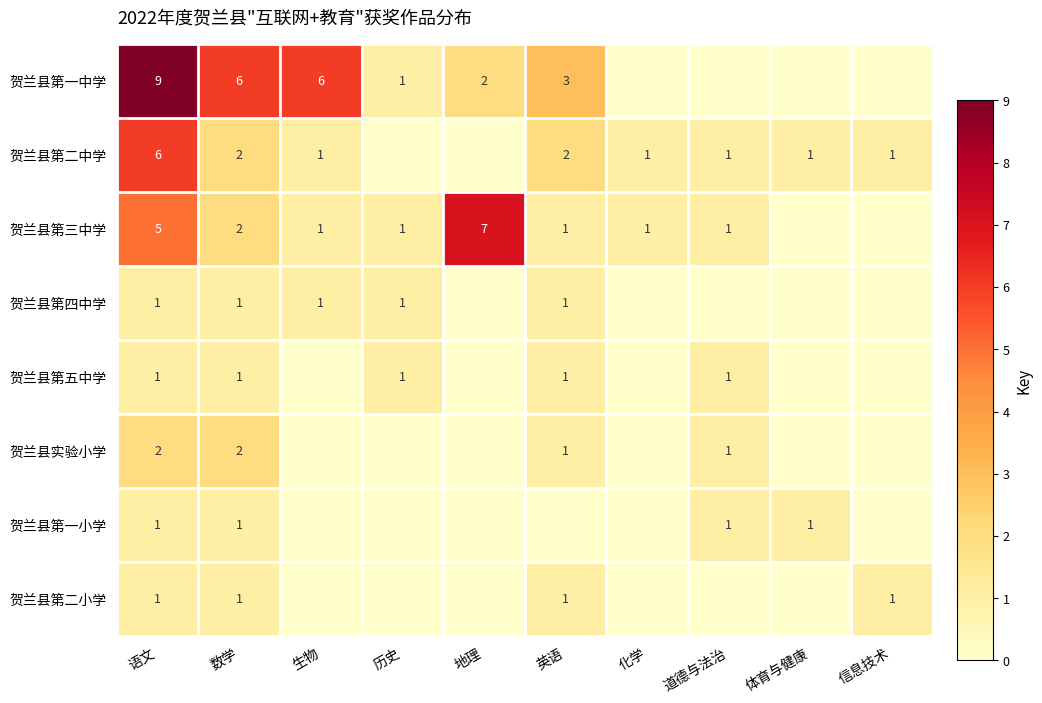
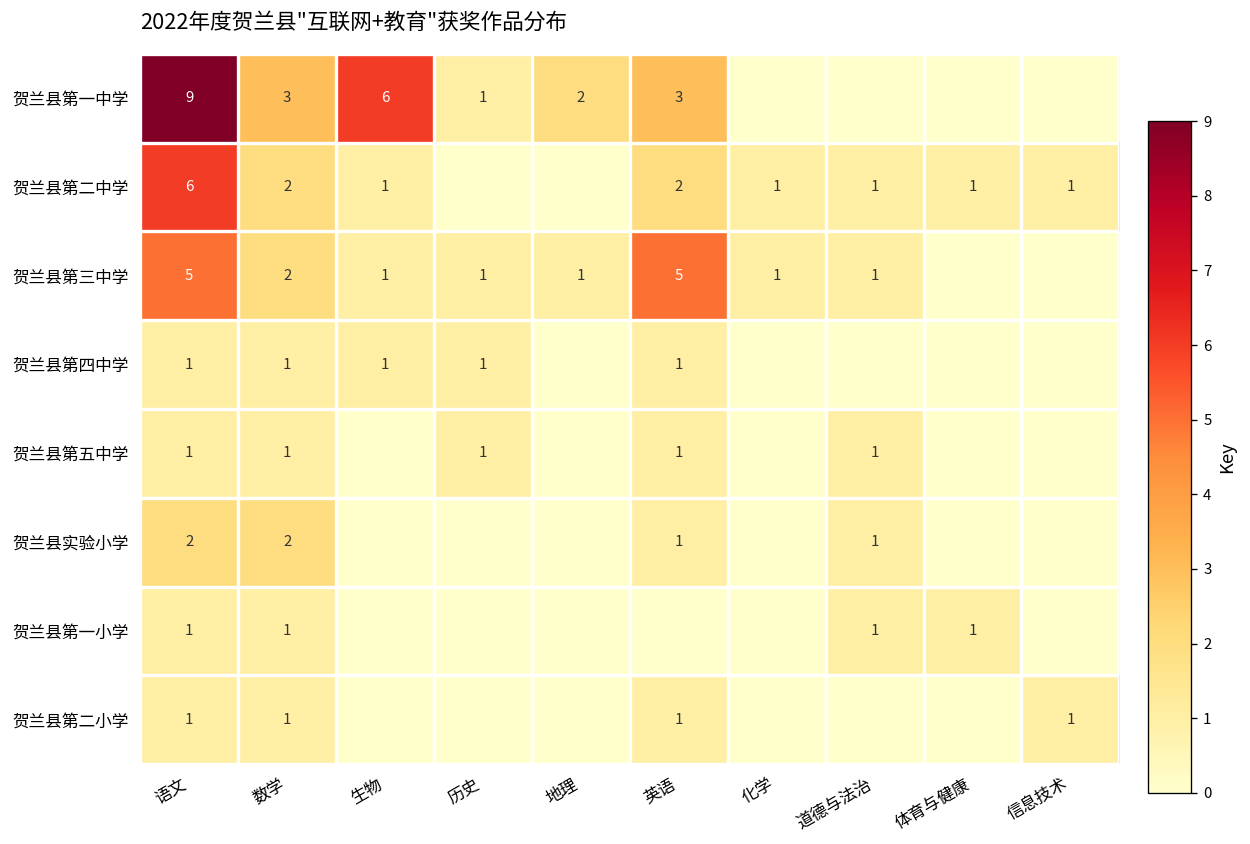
  {
    "贺兰县第一中学": {
      "语文": 9,
-     "数学": 6,
+     "数学": 3,
      "生物": 6,
      "历史": 1,
      "地理": 2,
      "英语": 3
    },
    "贺兰县第二中学": {
      "语文": 6,
      "数学": 2,
      "生物": 1,
      "英语": 2,
      "化学": 1,
      "道德与法治": 1,
      "体育与健康": 1,
      "信息技术": 1
    },
    "贺兰县第三中学": {
      "语文": 5,
      "数学": 2,
      "生物": 1,
      "历史": 1,
-     "地理": 7,
-     "英语": 1,
+     "地理": 1,
+     "英语": 5,
      "化学": 1,
      "道德与法治": 1
    },
    "贺兰县第四中学": {
      "语文": 1,
      "数学": 1,
      "生物": 1,
      "历史": 1,
      "英语": 1
    },
    "贺兰县第五中学": {
      "语文": 1,
      "数学": 1,
      "历史": 1,
      "英语": 1,
      "道德与法治": 1
    },
    "贺兰县实验小学": {
      "语文": 2,
      "数学": 2,
      "英语": 1,
      "道德与法治": 1
    },
    "贺兰县第一小学": {
      "语文": 1,
      "数学": 1,
      "道德与法治": 1,
      "体育与健康": 1
    },
    "贺兰县第二小学": {
      "语文": 1,
      "数学": 1,
      "英语": 1,
      "信息技术": 1
    }
  }
